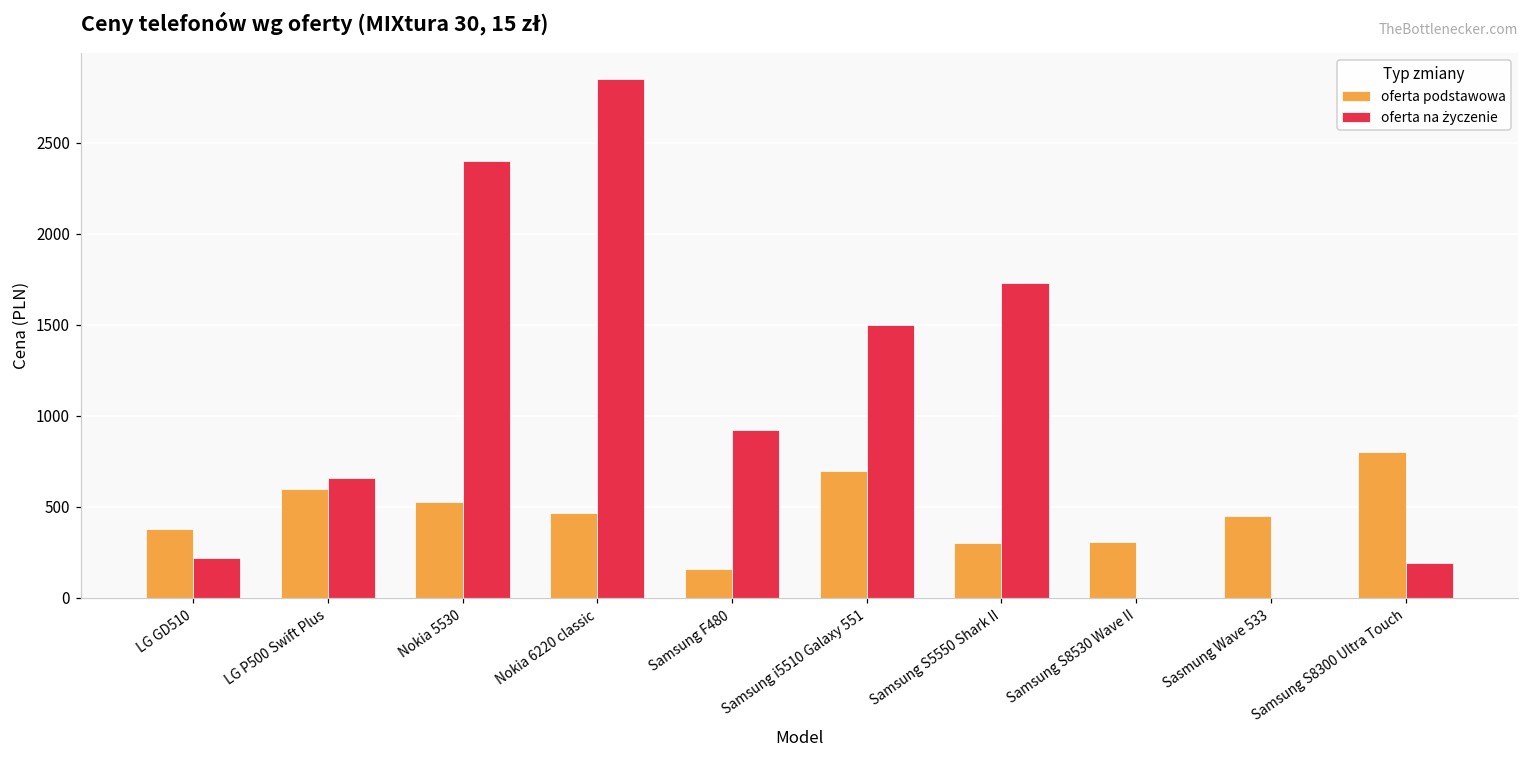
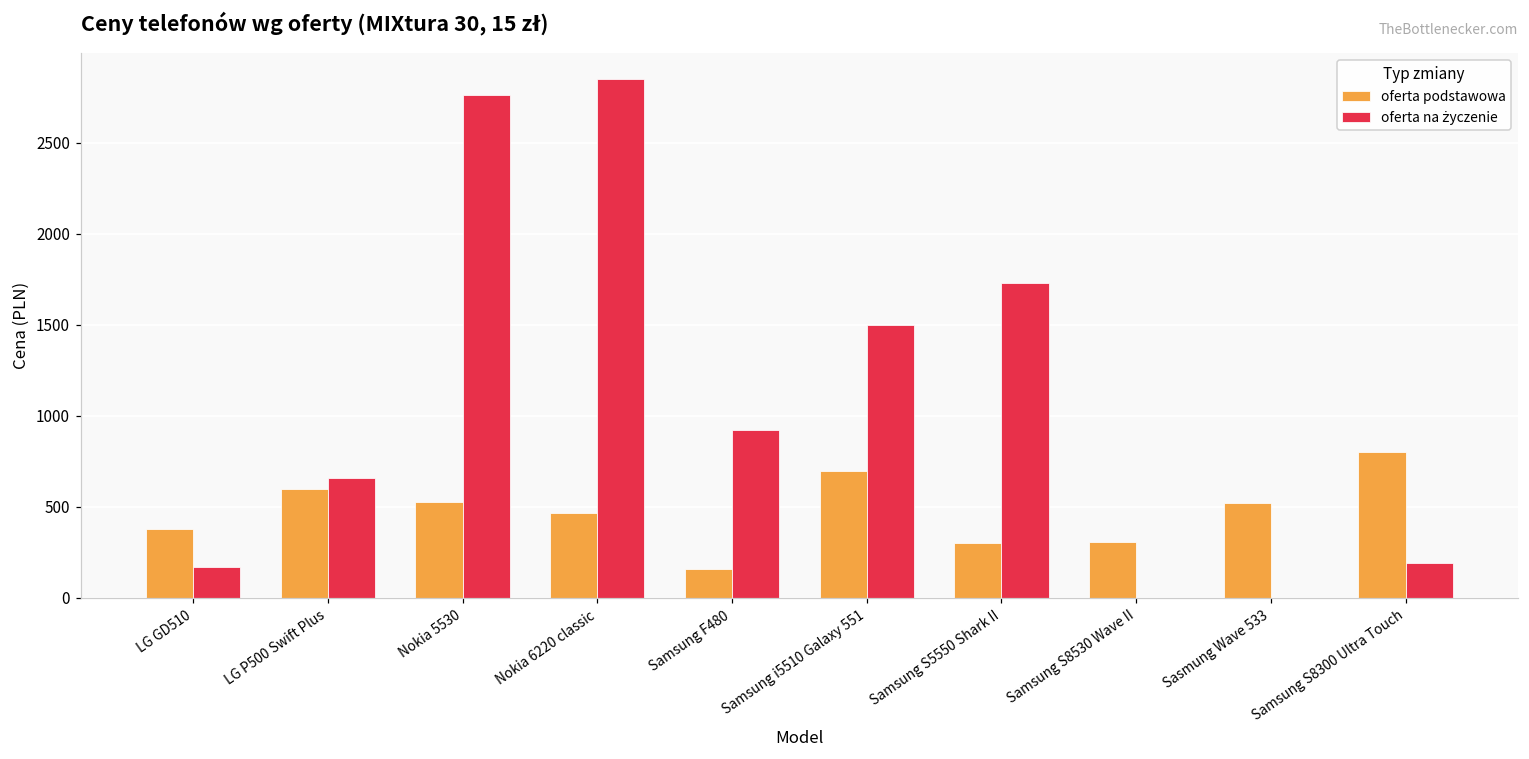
  {
    "oferta podstawowa": {
      "LG GD510": 380,
      "LG P500 Swift Plus": 600,
      "Nokia 5530": 530,
      "Nokia 6220 classic": 470,
      "Samsung F480": 160,
      "Samsung i5510 Galaxy 551": 700,
      "Samsung S5550 Shark II": 300,
      "Samsung S8530 Wave II": 310,
-     "Sasmung Wave 533": 450,
+     "Sasmung Wave 533": 520,
      "Samsung S8300 Ultra Touch": 800
    },
    "oferta na życzenie": {
-     "LG GD510": 220,
+     "LG GD510": 170,
      "LG P500 Swift Plus": 660,
-     "Nokia 5530": 2400,
+     "Nokia 5530": 2760,
      "Nokia 6220 classic": 2850,
      "Samsung F480": 920,
      "Samsung i5510 Galaxy 551": 1500,
      "Samsung S5550 Shark II": 1730,
      "Samsung S8530 Wave II": 0,
      "Sasmung Wave 533": 0,
      "Samsung S8300 Ultra Touch": 190
    }
  }
